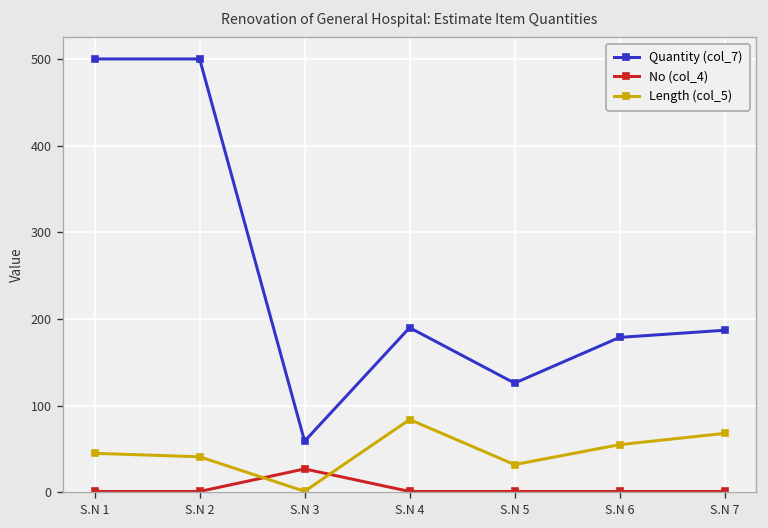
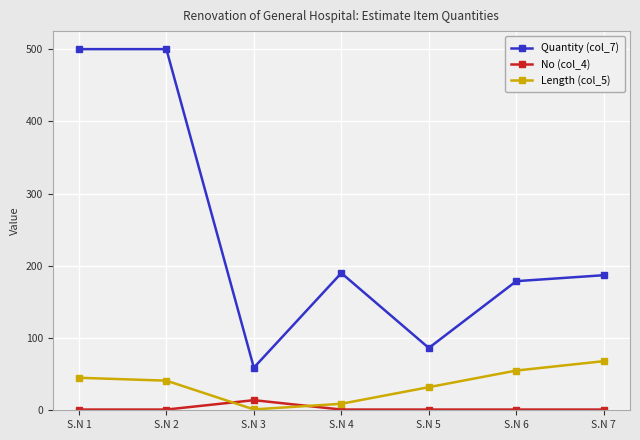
  {
    "Quantity (col_7)": {
      "S.N 1": 500,
      "S.N 2": 500,
      "S.N 3": 60,
      "S.N 4": 190,
-     "S.N 5": 130,
+     "S.N 5": 90,
      "S.N 6": 180,
      "S.N 7": 190
    },
    "No (col_4)": {
      "S.N 1": 0,
      "S.N 2": 0,
-     "S.N 3": 30,
+     "S.N 3": 10,
      "S.N 4": 0,
      "S.N 5": 0,
      "S.N 6": 0,
      "S.N 7": 0
    },
    "Length (col_5)": {
      "S.N 1": 50,
      "S.N 2": 40,
      "S.N 3": 0,
-     "S.N 4": 80,
+     "S.N 4": 10,
      "S.N 5": 30,
      "S.N 6": 60,
      "S.N 7": 70
    }
  }
